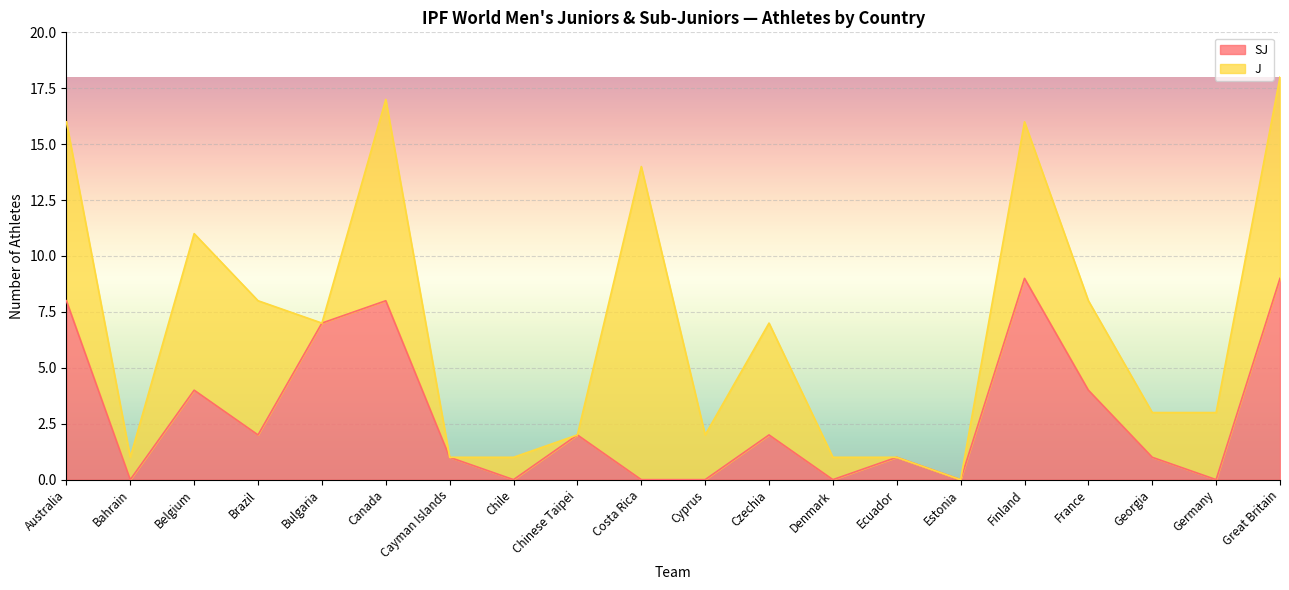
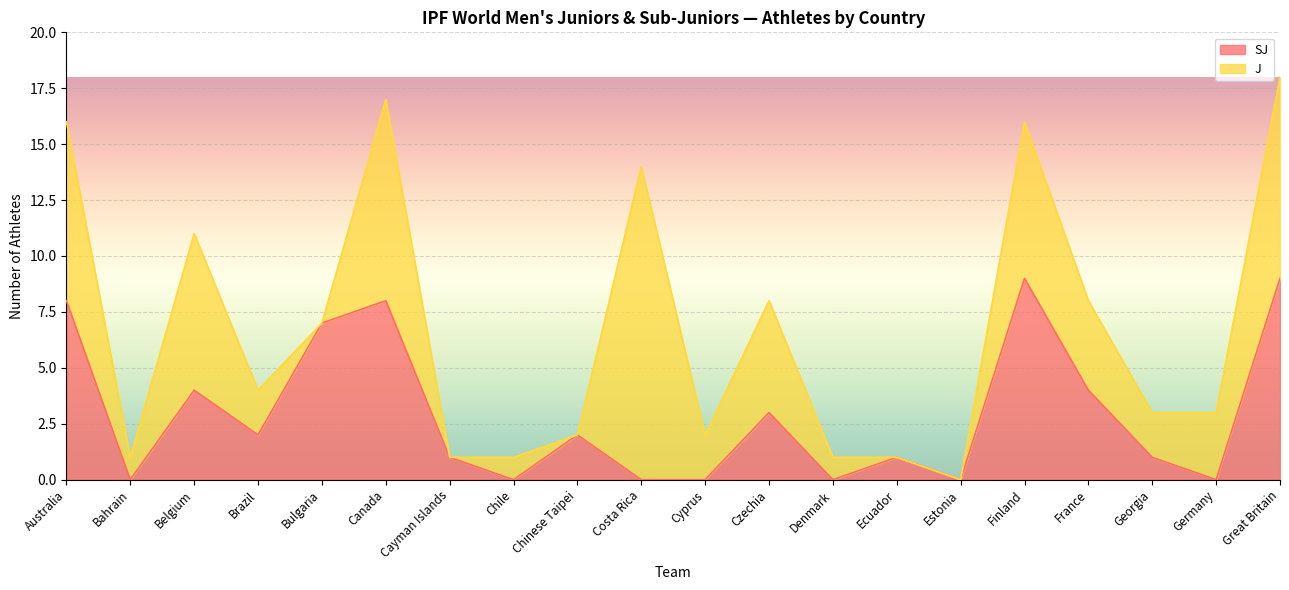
  {
    "SJ": {
      "Australia": 8,
      "Bahrain": 0,
      "Belgium": 4,
      "Brazil": 2,
      "Canada": 8,
      "Chile": 0,
      "Costa Rica": 0,
      "Cyprus": 0,
-     "Czechia": 2,
+     "Czechia": 3,
      "Denmark": 0,
      "Finland": 9,
      "France": 4,
      "Georgia": 1,
      "Germany": 0,
      "Great Britain": 9
    },
    "J": {
      "Australia": 8,
      "Bahrain": 1,
      "Belgium": 7,
-     "Brazil": 6,
+     "Brazil": 2,
      "Canada": 9,
      "Chile": 1,
      "Costa Rica": 14,
      "Cyprus": 2,
      "Czechia": 5,
      "Denmark": 1,
      "Finland": 7,
      "France": 4,
      "Georgia": 2,
      "Germany": 3,
      "Great Britain": 9
    }
  }
